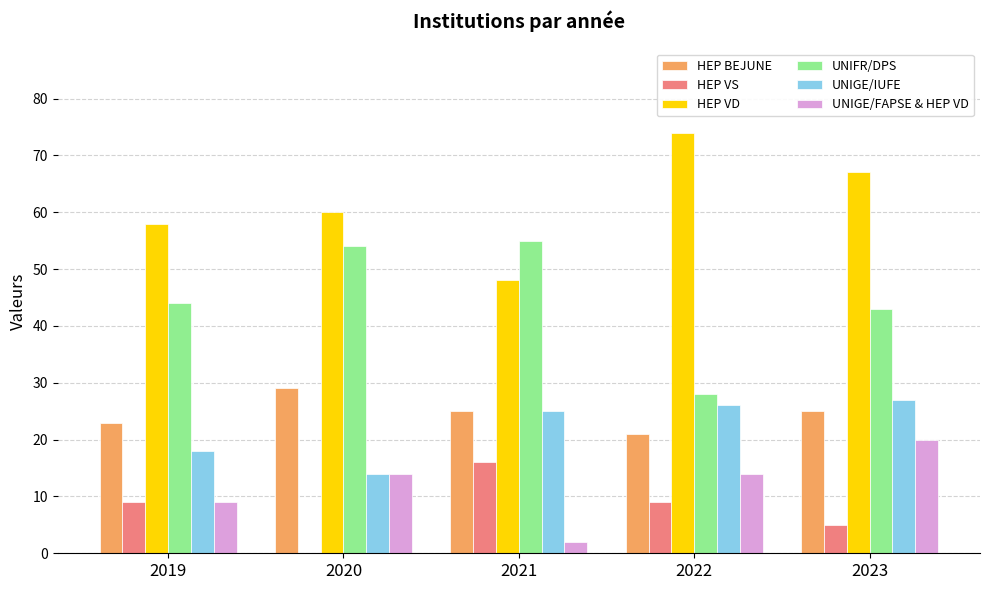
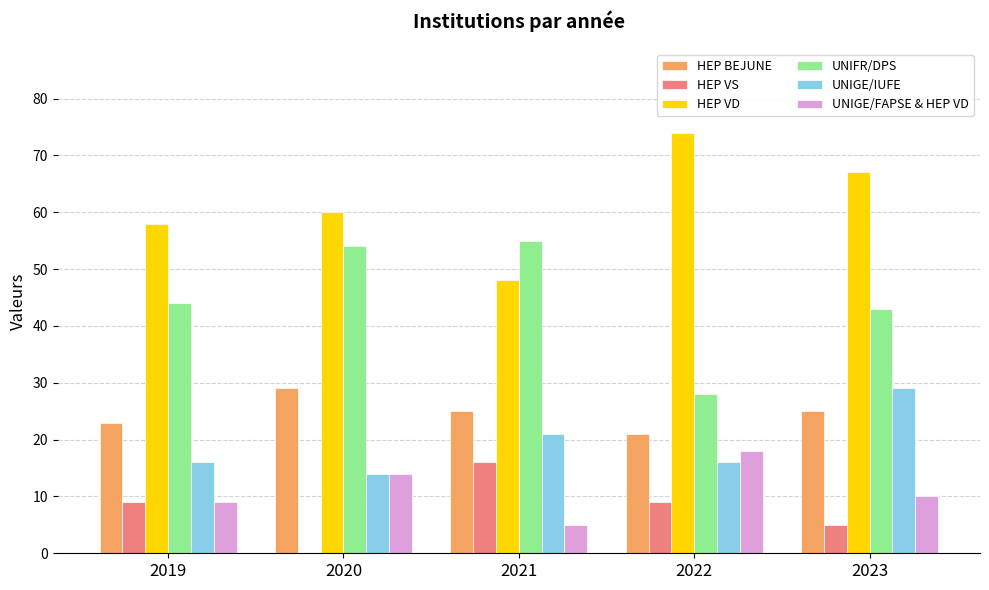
  {
    "HEP VD": {
      "2019": 58,
      "2020": 60,
      "2021": 48,
      "2022": 74,
      "2023": 67
    },
    "UNIFR/DPS": {
      "2019": 44,
      "2020": 54,
      "2021": 55,
      "2022": 28,
      "2023": 43
    },
    "UNIGE/IUFE": {
-     "2019": 18,
+     "2019": 16,
      "2020": 14,
-     "2021": 25,
-     "2022": 26,
-     "2023": 27
+     "2021": 21,
+     "2022": 16,
+     "2023": 29
    },
    "UNIGE/FAPSE & HEP VD": {
      "2019": 9,
      "2020": 14,
-     "2021": 2,
-     "2022": 14,
-     "2023": 20
+     "2021": 5,
+     "2022": 18,
+     "2023": 10
    }
  }
